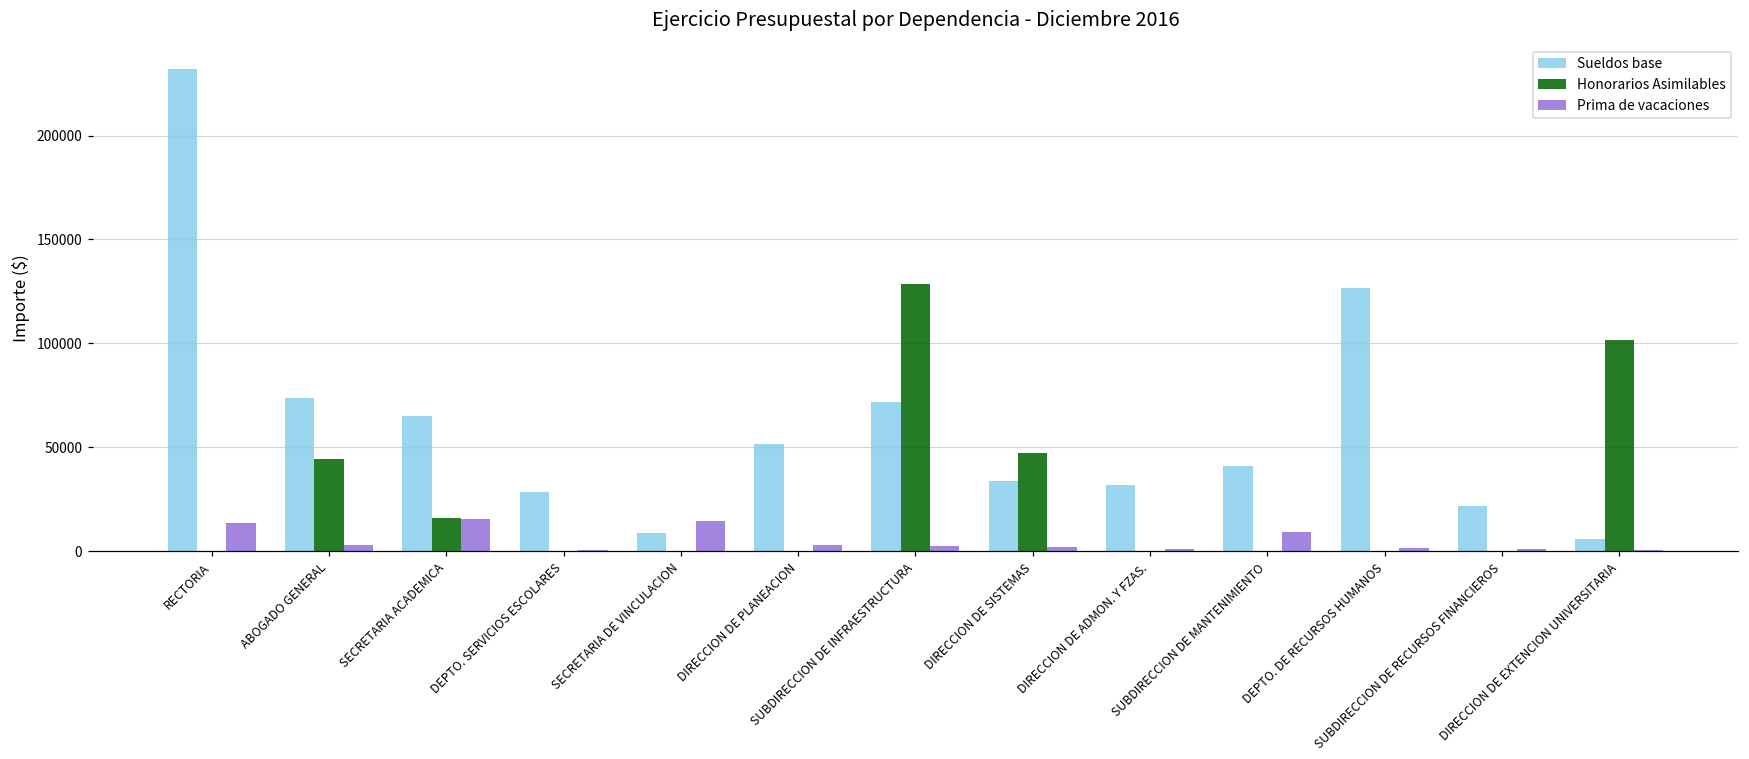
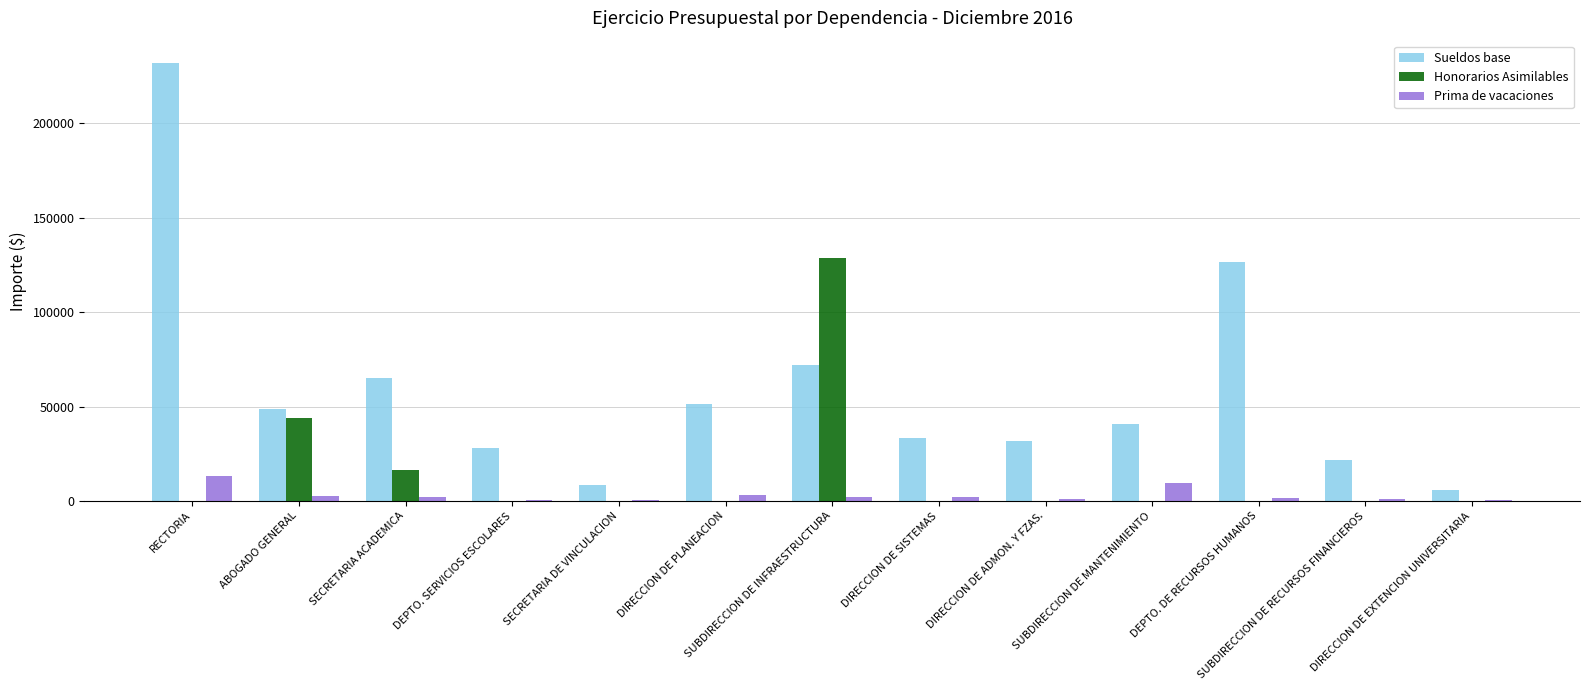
  {
    "Sueldos base": {
      "RECTORIA": 232000,
-     "ABOGADO GENERAL": 73000,
+     "ABOGADO GENERAL": 48000,
      "SECRETARIA ACADEMICA": 65000,
      "DEPTO. SERVICIOS ESCOLARES": 28000,
      "SECRETARIA DE VINCULACION": 9000,
      "DIRECCION DE PLANEACION": 52000,
      "SUBDIRECCION DE INFRAESTRUCTURA": 72000,
      "DIRECCION DE SISTEMAS": 34000,
      "DIRECCION DE ADMON. Y FZAS.": 32000,
      "SUBDIRECCION DE MANTENIMIENTO": 41000,
      "DEPTO. DE RECURSOS HUMANOS": 127000,
      "SUBDIRECCION DE RECURSOS FINANCIEROS": 22000,
      "DIRECCION DE EXTENCION UNIVERSITARIA": 6000
    },
    "Honorarios Asimilables": {
      "RECTORIA": 0,
      "ABOGADO GENERAL": 44000,
      "SECRETARIA ACADEMICA": 16000,
      "DEPTO. SERVICIOS ESCOLARES": 0,
      "SECRETARIA DE VINCULACION": 0,
      "DIRECCION DE PLANEACION": 0,
      "SUBDIRECCION DE INFRAESTRUCTURA": 128000,
-     "DIRECCION DE SISTEMAS": 47000,
+     "DIRECCION DE SISTEMAS": 0,
      "DIRECCION DE ADMON. Y FZAS.": 0,
      "SUBDIRECCION DE MANTENIMIENTO": 0,
      "DEPTO. DE RECURSOS HUMANOS": 0,
      "SUBDIRECCION DE RECURSOS FINANCIEROS": 0,
-     "DIRECCION DE EXTENCION UNIVERSITARIA": 101000
+     "DIRECCION DE EXTENCION UNIVERSITARIA": 0
    },
    "Prima de vacaciones": {
      "RECTORIA": 13000,
      "ABOGADO GENERAL": 3000,
-     "SECRETARIA ACADEMICA": 16000,
-     "SECRETARIA DE VINCULACION": 14000,
+     "SECRETARIA ACADEMICA": 2000,
+     "SECRETARIA DE VINCULACION": 1000,
      "DIRECCION DE PLANEACION": 3000,
      "SUBDIRECCION DE INFRAESTRUCTURA": 2000,
      "DIRECCION DE SISTEMAS": 2000,
      "SUBDIRECCION DE MANTENIMIENTO": 9000,
      "DEPTO. DE RECURSOS HUMANOS": 2000
    }
  }
